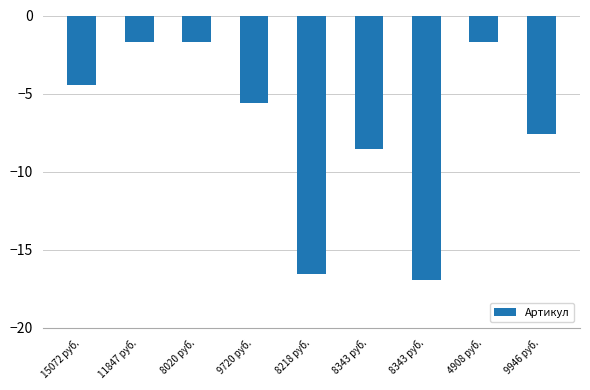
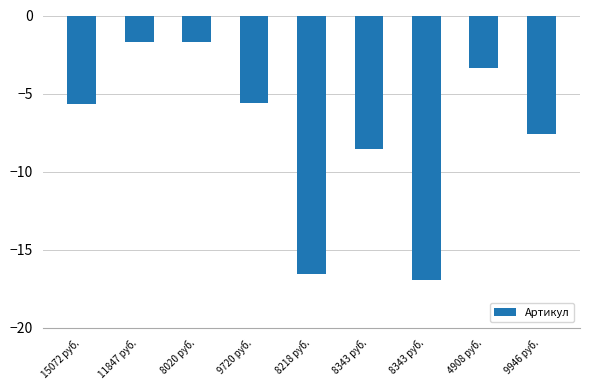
  {
-   "15072 руб.": -4.4,
+   "15072 руб.": -5.7,
    "11847 руб.": -1.7,
    "8020 руб.": -1.7,
    "9720 руб.": -5.6,
    "8218 руб.": -16.6,
-   "4908 руб.": -1.7,
+   "4908 руб.": -3.4,
    "9946 руб.": -7.6
  }
